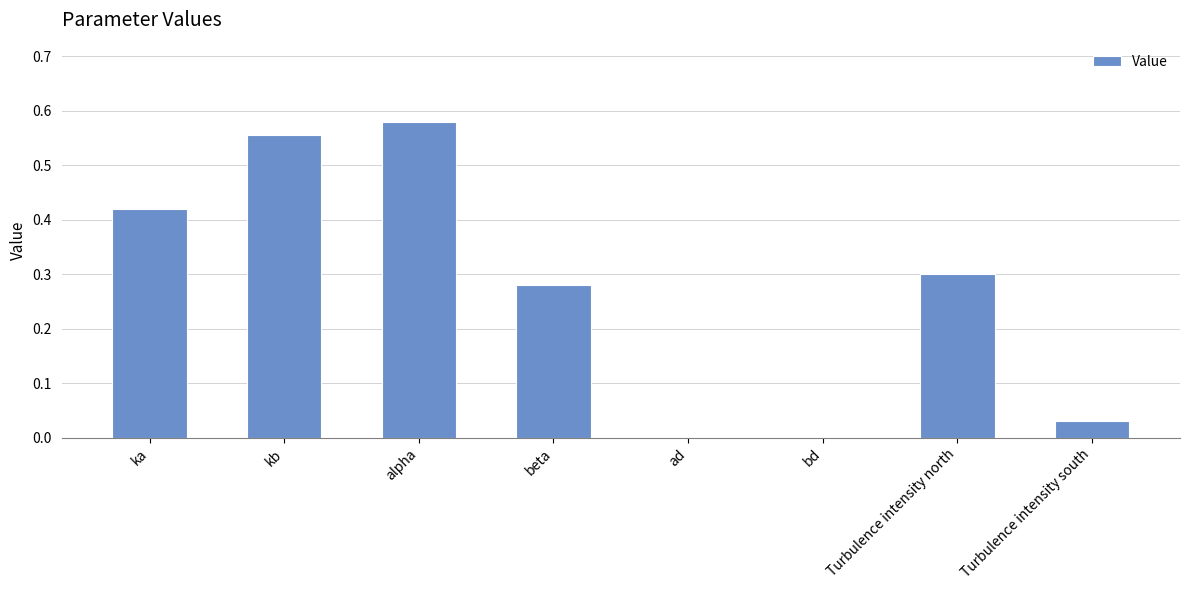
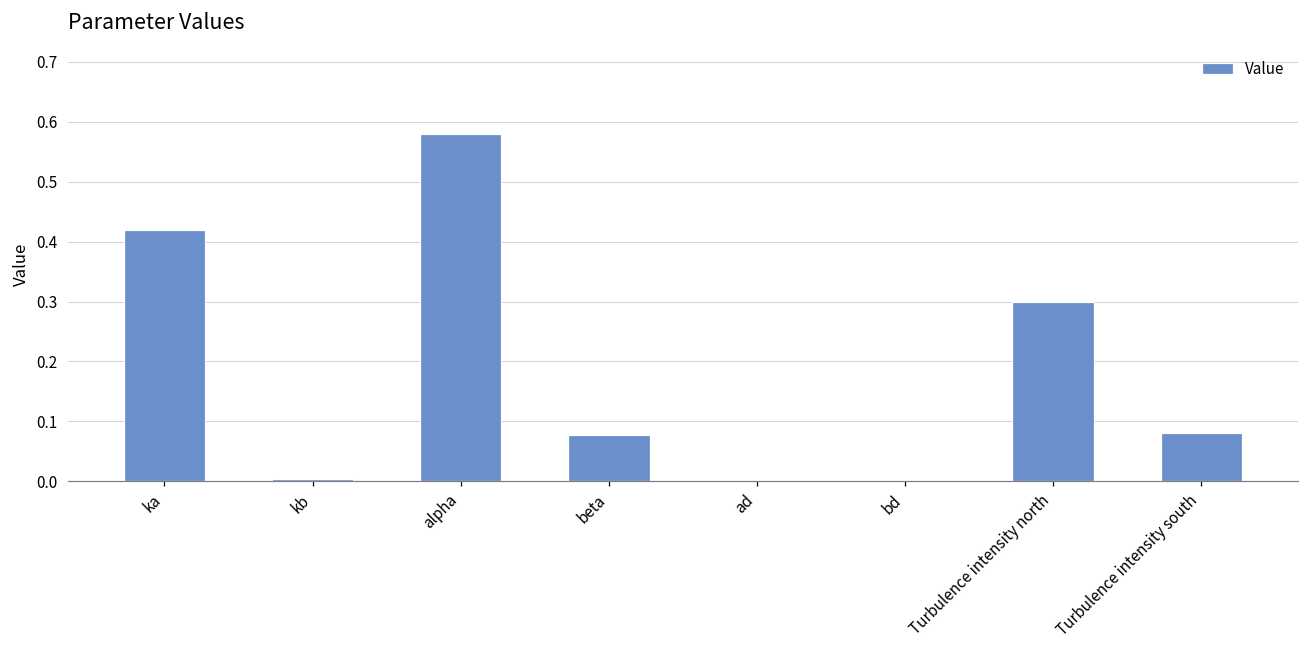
  {
    "ka": 0.42,
-   "kb": 0.56,
+   "kb": 0.00,
    "alpha": 0.58,
-   "beta": 0.28,
+   "beta": 0.08,
    "ad": 0.00,
    "bd": 0.00,
    "Turbulence intensity north": 0.30,
-   "Turbulence intensity south": 0.03
+   "Turbulence intensity south": 0.08
  }
